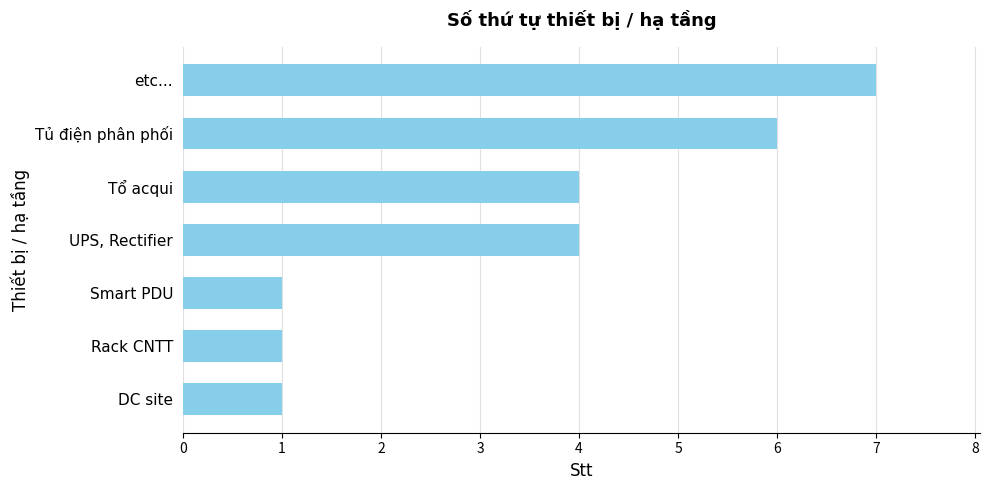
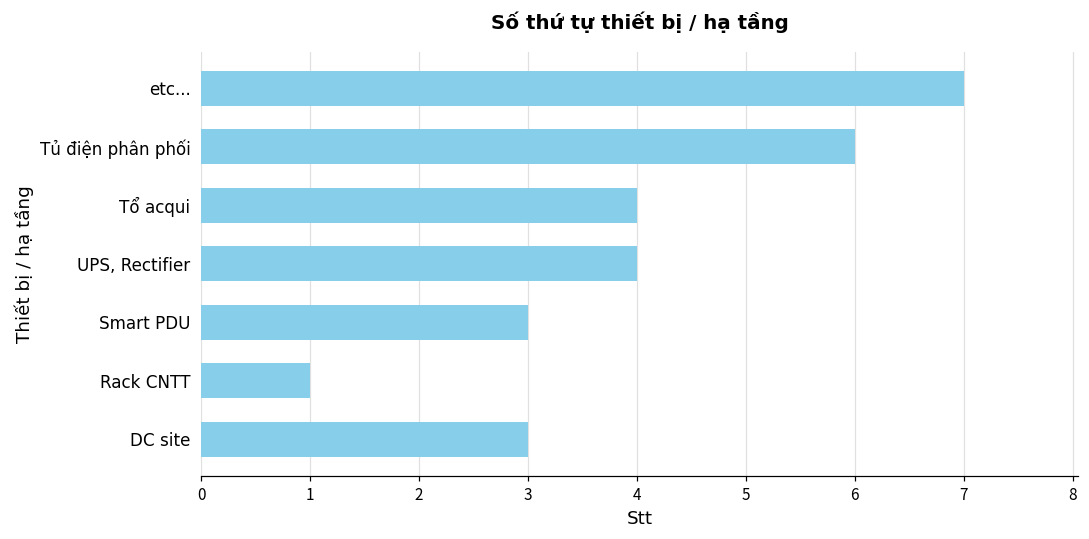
  {
    "etc...": 7,
    "Tủ điện phân phối": 6,
    "Tổ acqui": 4,
    "UPS, Rectifier": 4,
-   "Smart PDU": 1,
+   "Smart PDU": 3,
    "Rack CNTT": 1,
-   "DC site": 1
+   "DC site": 3
  }
